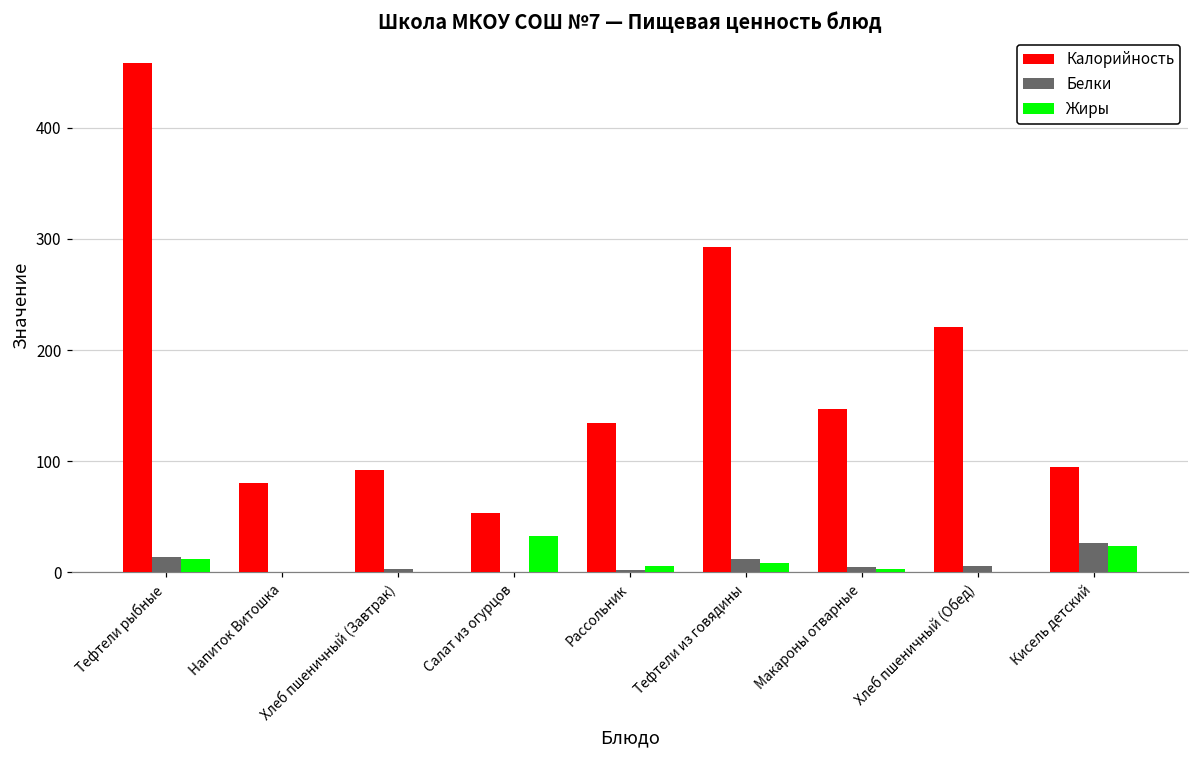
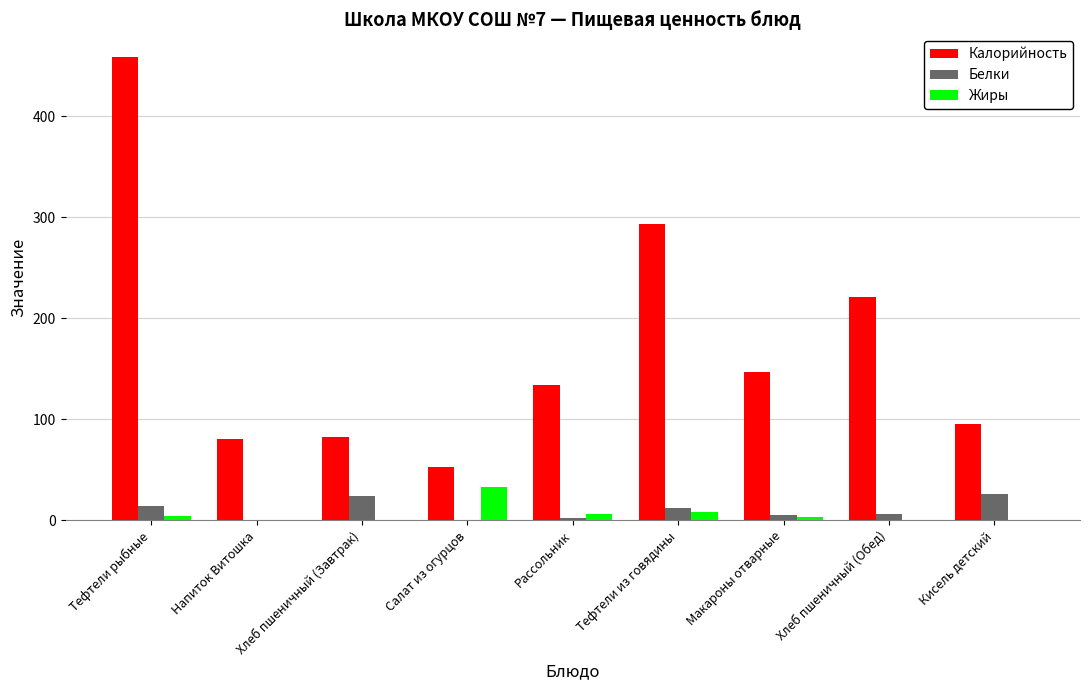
  {
    "Калорийность": {
      "Тефтели рыбные": 458,
      "Напиток Витошка": 80,
-     "Хлеб пшеничный (Завтрак)": 92,
+     "Хлеб пшеничный (Завтрак)": 82,
      "Салат из огурцов": 53,
      "Рассольник": 134,
      "Тефтели из говядины": 293,
      "Макароны отварные": 147,
      "Хлеб пшеничный (Обед)": 221,
      "Кисель детский": 95
    },
    "Белки": {
      "Тефтели рыбные": 14,
      "Напиток Витошка": 0,
-     "Хлеб пшеничный (Завтрак)": 3,
+     "Хлеб пшеничный (Завтрак)": 24,
      "Салат из огурцов": 0,
      "Тефтели из говядины": 12,
      "Макароны отварные": 5,
      "Хлеб пшеничный (Обед)": 6,
      "Кисель детский": 26
    },
    "Жиры": {
-     "Тефтели рыбные": 12,
+     "Тефтели рыбные": 4,
      "Напиток Витошка": 0,
      "Хлеб пшеничный (Завтрак)": 0,
      "Салат из огурцов": 33,
      "Рассольник": 6,
      "Тефтели из говядины": 8,
      "Макароны отварные": 3,
      "Хлеб пшеничный (Обед)": 0,
-     "Кисель детский": 24
+     "Кисель детский": 0
    }
  }
